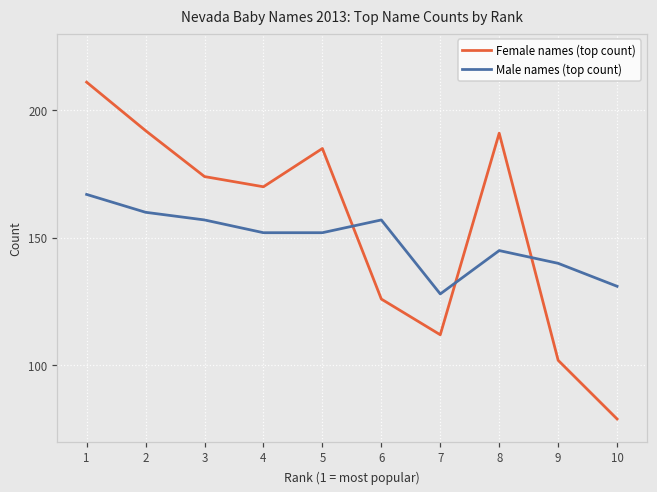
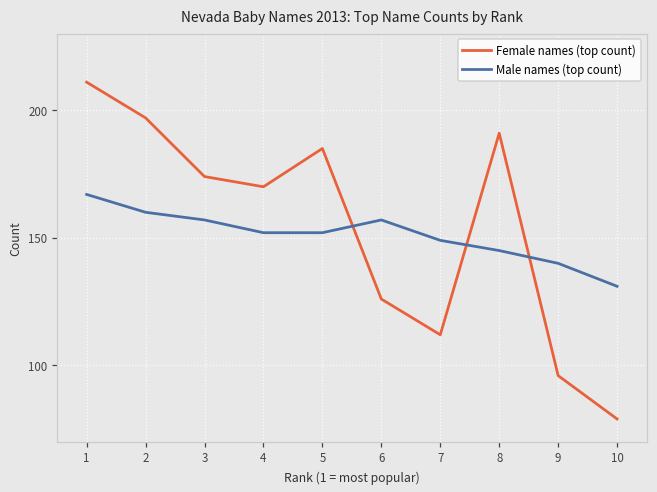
  {
    "Female names (top count)": {
      "1": 211,
-     "2": 192,
+     "2": 197,
      "3": 174,
      "4": 170,
      "5": 185,
      "6": 126,
      "7": 112,
      "8": 191,
-     "9": 102,
+     "9": 96,
      "10": 79
    },
    "Male names (top count)": {
      "1": 167,
      "2": 160,
      "3": 157,
      "4": 152,
      "5": 152,
      "6": 157,
-     "7": 128,
+     "7": 149,
      "8": 145,
      "9": 140,
      "10": 131
    }
  }
